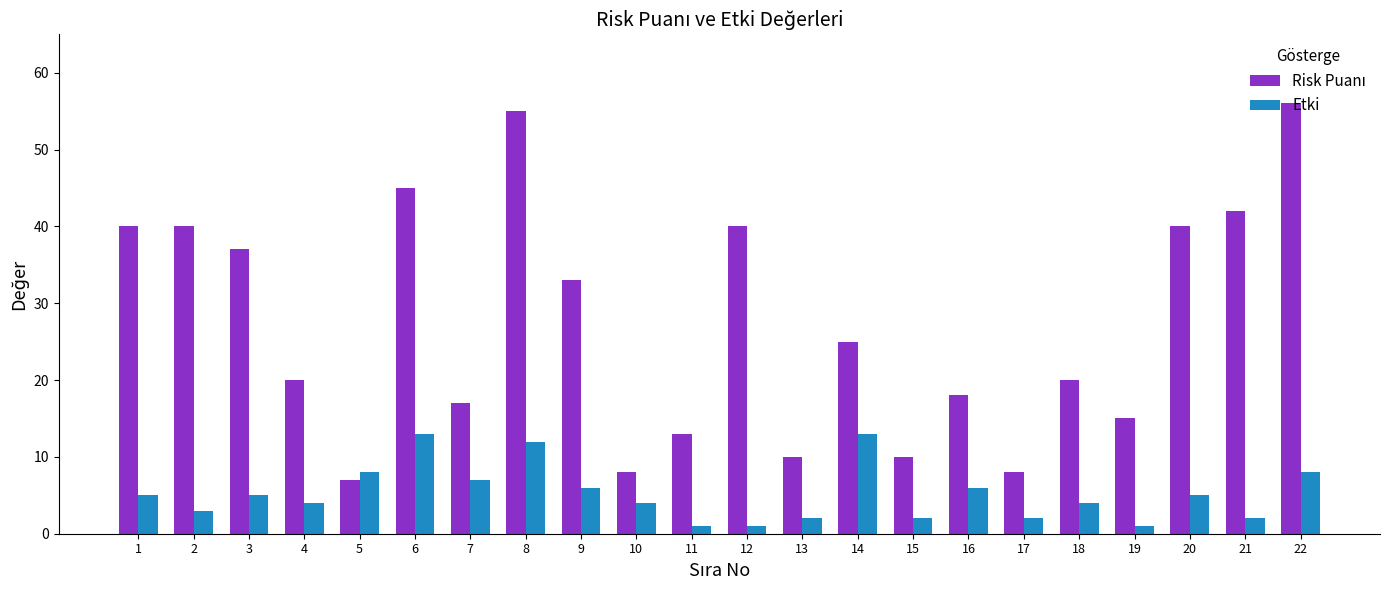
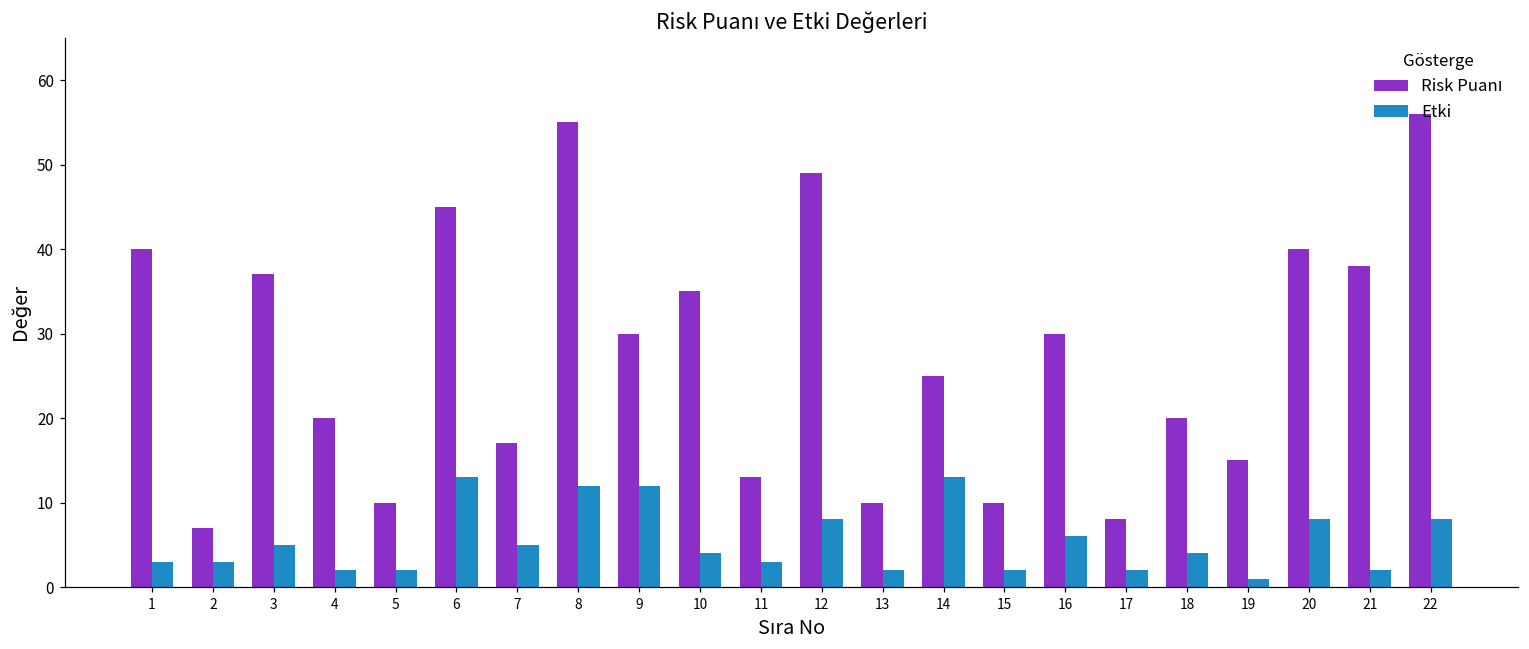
  {
    "Risk Puanı": {
      "1": 40,
-     "2": 40,
+     "2": 7,
      "3": 37,
      "4": 20,
-     "5": 7,
+     "5": 10,
      "6": 45,
      "7": 17,
      "8": 55,
-     "9": 33,
-     "10": 8,
+     "9": 30,
+     "10": 35,
      "11": 13,
-     "12": 40,
+     "12": 49,
      "13": 10,
      "14": 25,
      "15": 10,
-     "16": 18,
+     "16": 30,
      "17": 8,
      "18": 20,
      "19": 15,
      "20": 40,
-     "21": 42,
+     "21": 38,
      "22": 56
    },
    "Etki": {
-     "1": 5,
+     "1": 3,
      "2": 3,
      "3": 5,
-     "4": 4,
-     "5": 8,
+     "4": 2,
+     "5": 2,
      "6": 13,
-     "7": 7,
+     "7": 5,
      "8": 12,
-     "9": 6,
+     "9": 12,
      "10": 4,
-     "11": 1,
-     "12": 1,
+     "11": 3,
+     "12": 8,
      "13": 2,
      "14": 13,
      "15": 2,
      "16": 6,
      "17": 2,
      "18": 4,
      "19": 1,
-     "20": 5,
+     "20": 8,
      "21": 2,
      "22": 8
    }
  }
